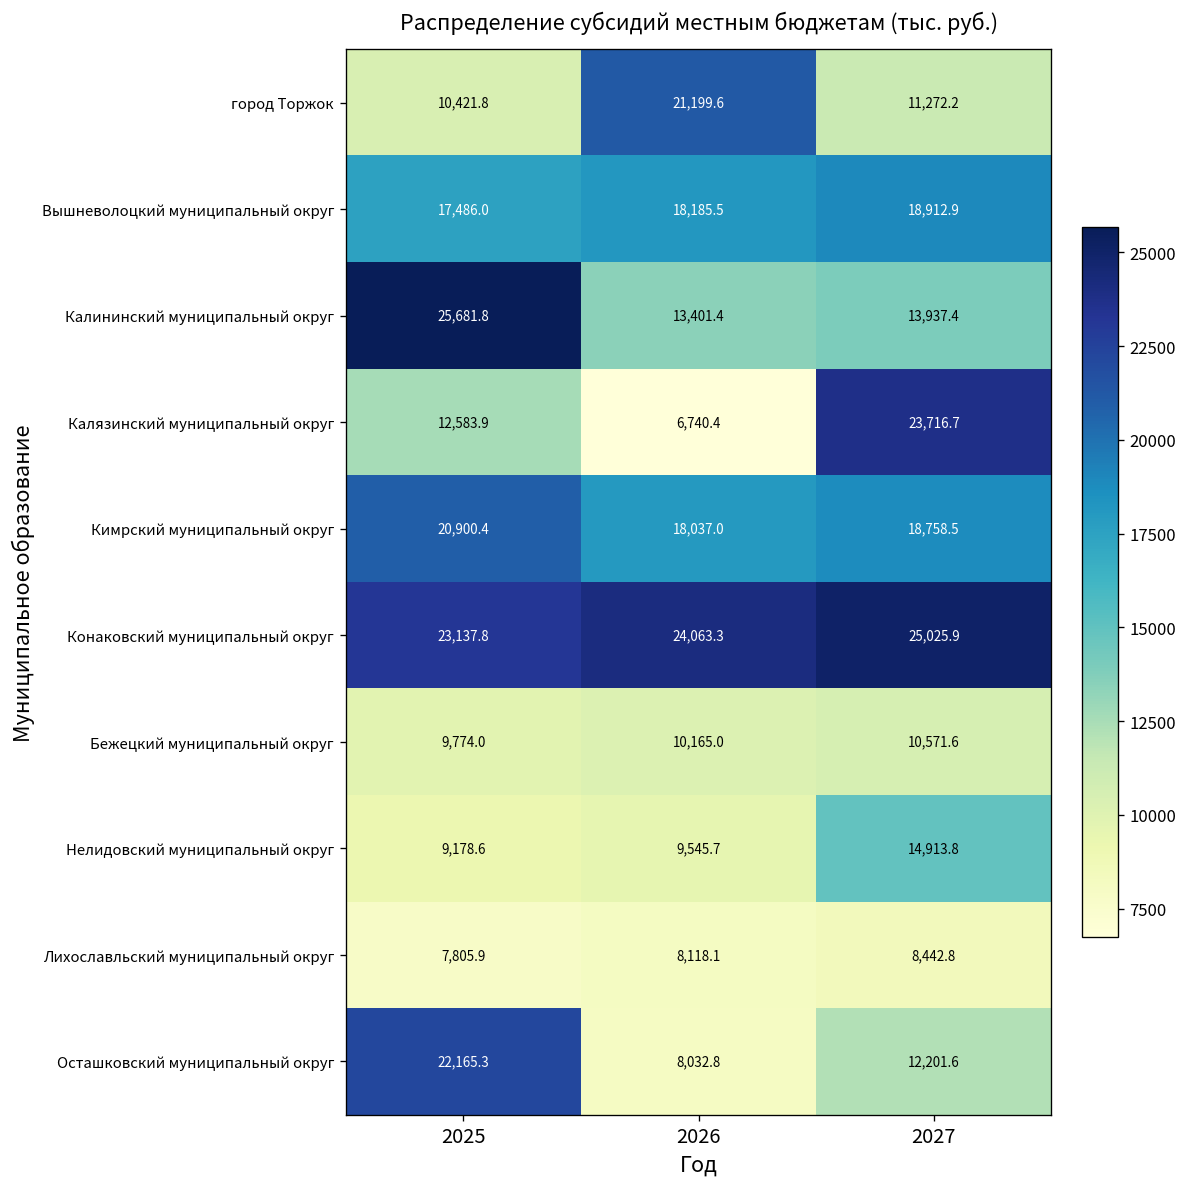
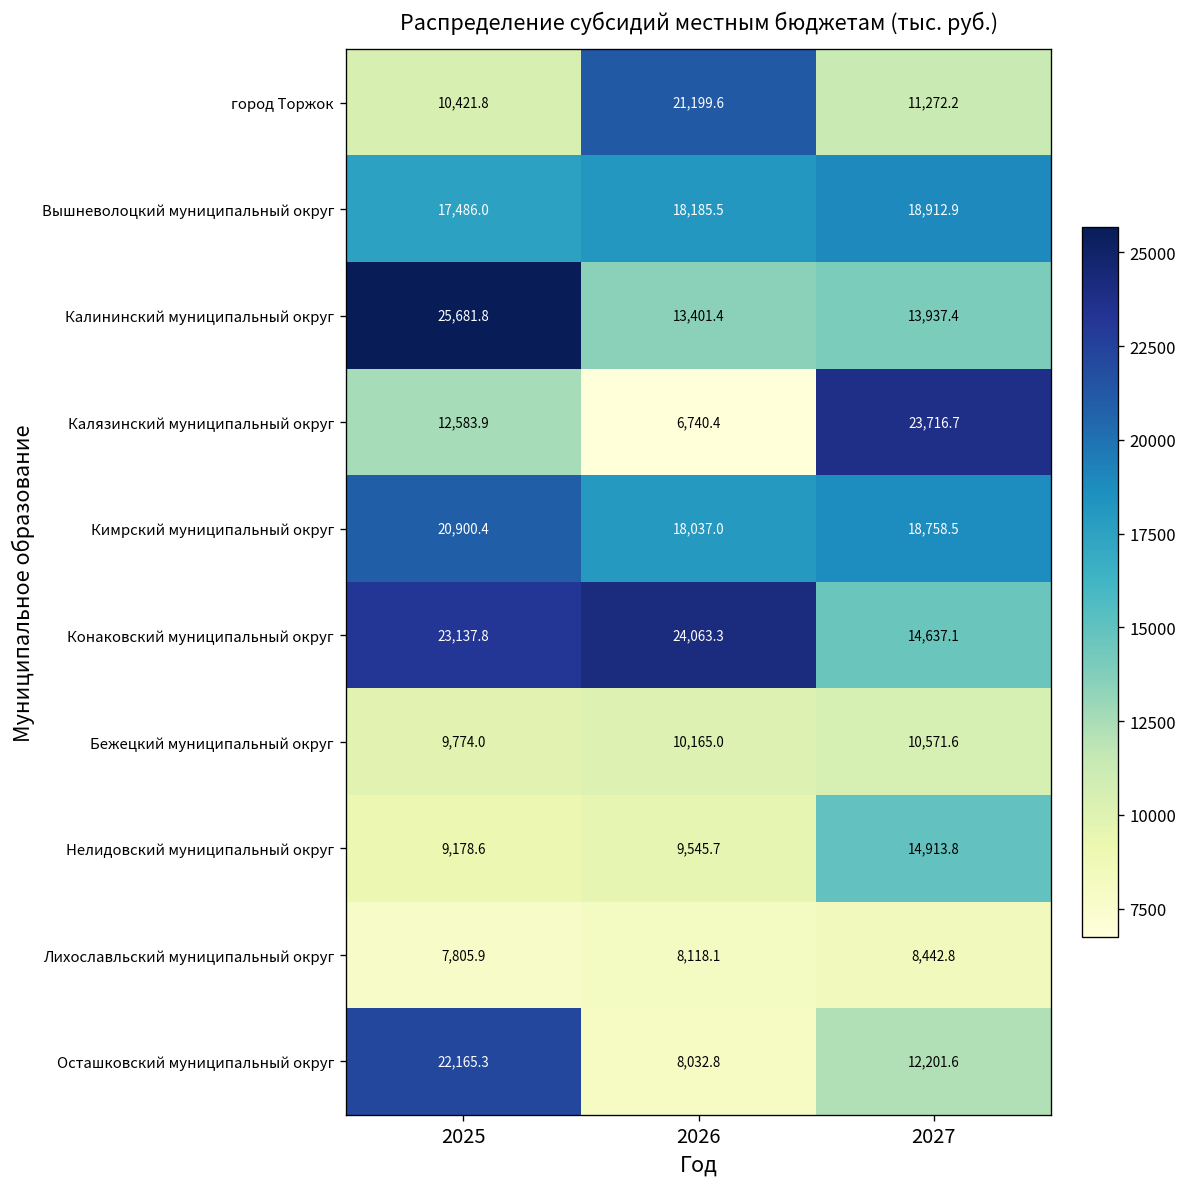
  {
    "город Торжок": {
      "2025": "10,421.8",
      "2026": "21,199.6",
      "2027": "11,272.2"
    },
    "Вышневолоцкий муниципальный округ": {
      "2025": "17,486.0",
      "2026": "18,185.5",
      "2027": "18,912.9"
    },
    "Калининский муниципальный округ": {
      "2025": "25,681.8",
      "2026": "13,401.4",
      "2027": "13,937.4"
    },
    "Калязинский муниципальный округ": {
      "2025": "12,583.9",
      "2026": "6,740.4",
      "2027": "23,716.7"
    },
    "Кимрский муниципальный округ": {
      "2025": "20,900.4",
      "2026": "18,037.0",
      "2027": "18,758.5"
    },
    "Конаковский муниципальный округ": {
      "2025": "23,137.8",
      "2026": "24,063.3",
-     "2027": "25,025.9"
+     "2027": "14,637.1"
    },
    "Бежецкий муниципальный округ": {
      "2025": "9,774.0",
      "2026": "10,165.0",
      "2027": "10,571.6"
    },
    "Нелидовский муниципальный округ": {
      "2025": "9,178.6",
      "2026": "9,545.7",
      "2027": "14,913.8"
    },
    "Лихославльский муниципальный округ": {
      "2025": "7,805.9",
      "2026": "8,118.1",
      "2027": "8,442.8"
    },
    "Осташковский муниципальный округ": {
      "2025": "22,165.3",
      "2026": "8,032.8",
      "2027": "12,201.6"
    }
  }
